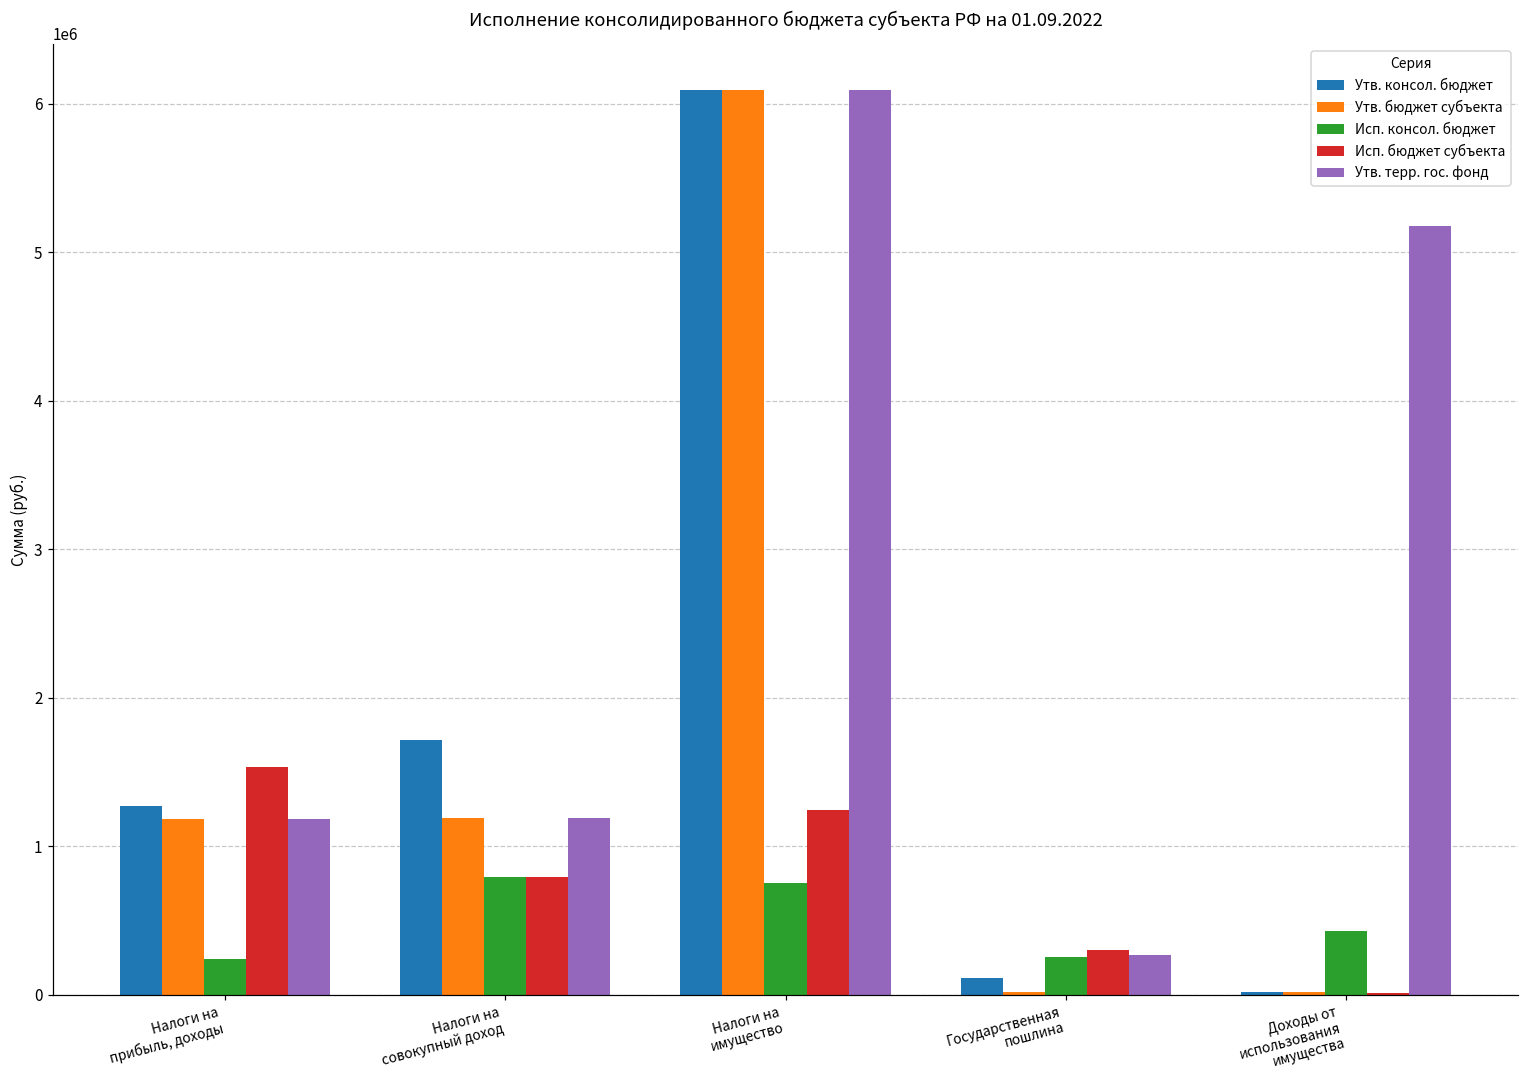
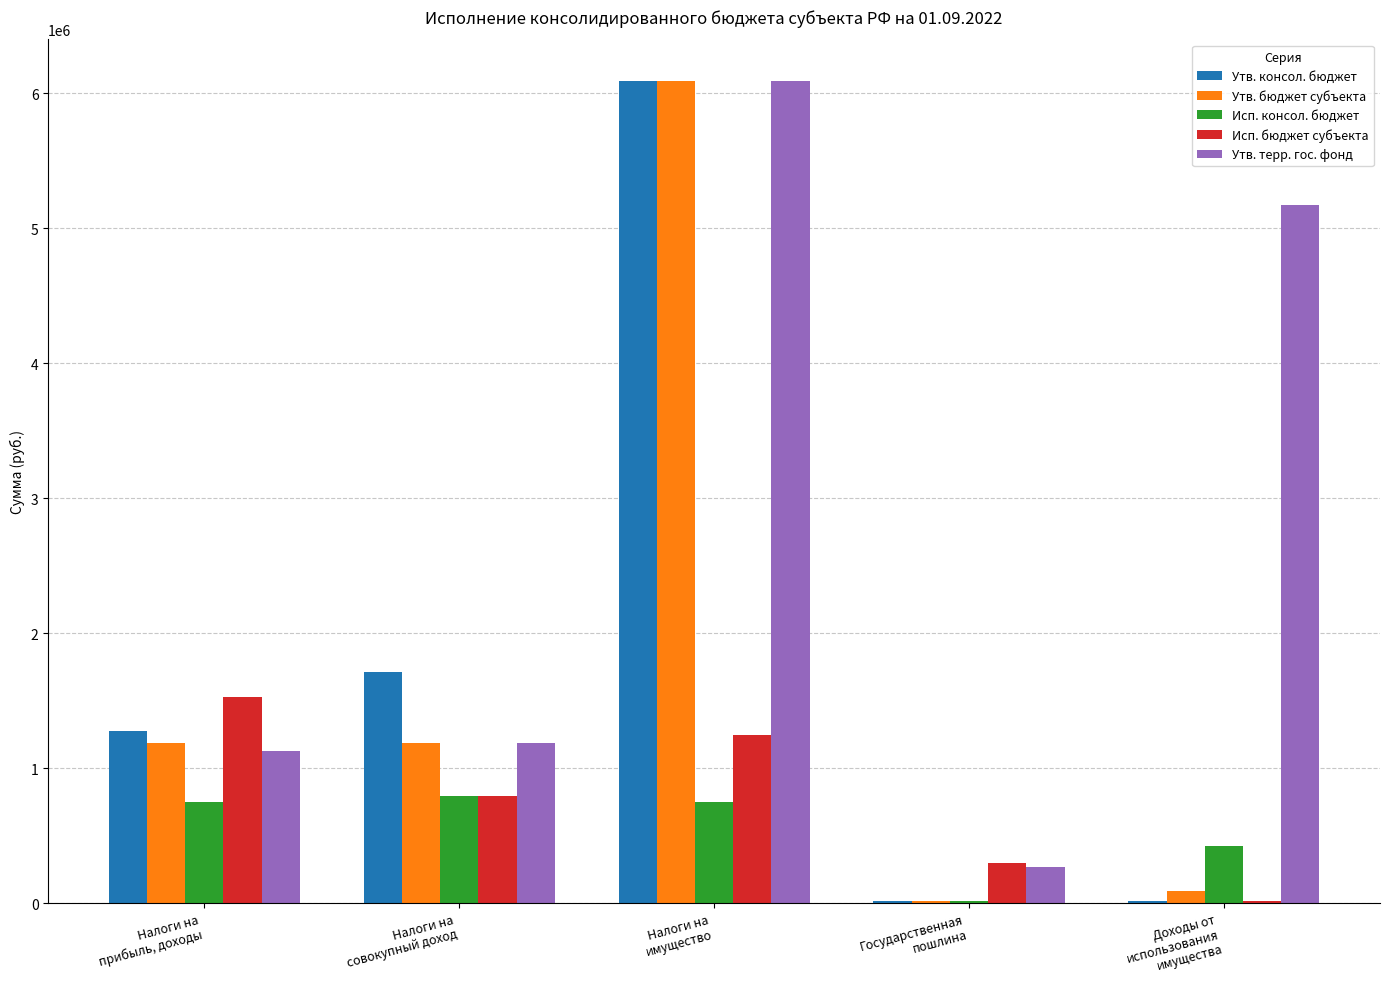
  {
    "Утв. консол. бюджет": {
      "Налоги на прибыль, доходы": 1270000,
      "Налоги на совокупный доход": 1720000,
      "Налоги на имущество": 6090000,
-     "Государственная пошлина": 110000
+     "Государственная пошлина": 20000
    },
    "Утв. бюджет субъекта": {
      "Налоги на прибыль, доходы": 1180000,
      "Налоги на совокупный доход": 1190000,
      "Налоги на имущество": 6090000,
-     "Доходы от использования имущества": 20000
+     "Доходы от использования имущества": 90000
    },
    "Исп. консол. бюджет": {
-     "Налоги на прибыль, доходы": 240000,
+     "Налоги на прибыль, доходы": 750000,
      "Налоги на совокупный доход": 790000,
      "Налоги на имущество": 750000,
-     "Государственная пошлина": 250000,
+     "Государственная пошлина": 20000,
      "Доходы от использования имущества": 430000
    },
    "Исп. бюджет субъекта": {
      "Налоги на прибыль, доходы": 1530000,
      "Налоги на совокупный доход": 790000,
      "Налоги на имущество": 1240000,
      "Государственная пошлина": 300000
    },
    "Утв. терр. гос. фонд": {
-     "Налоги на прибыль, доходы": 1180000,
+     "Налоги на прибыль, доходы": 1120000,
      "Налоги на совокупный доход": 1190000,
      "Налоги на имущество": 6090000,
      "Государственная пошлина": 270000,
      "Доходы от использования имущества": 5170000
    }
  }
